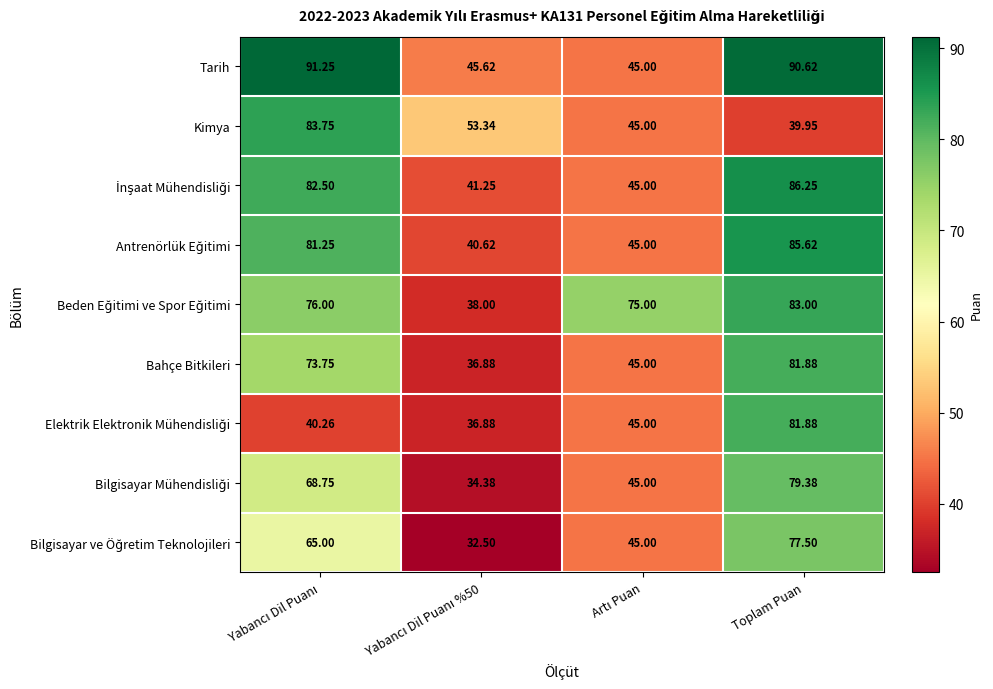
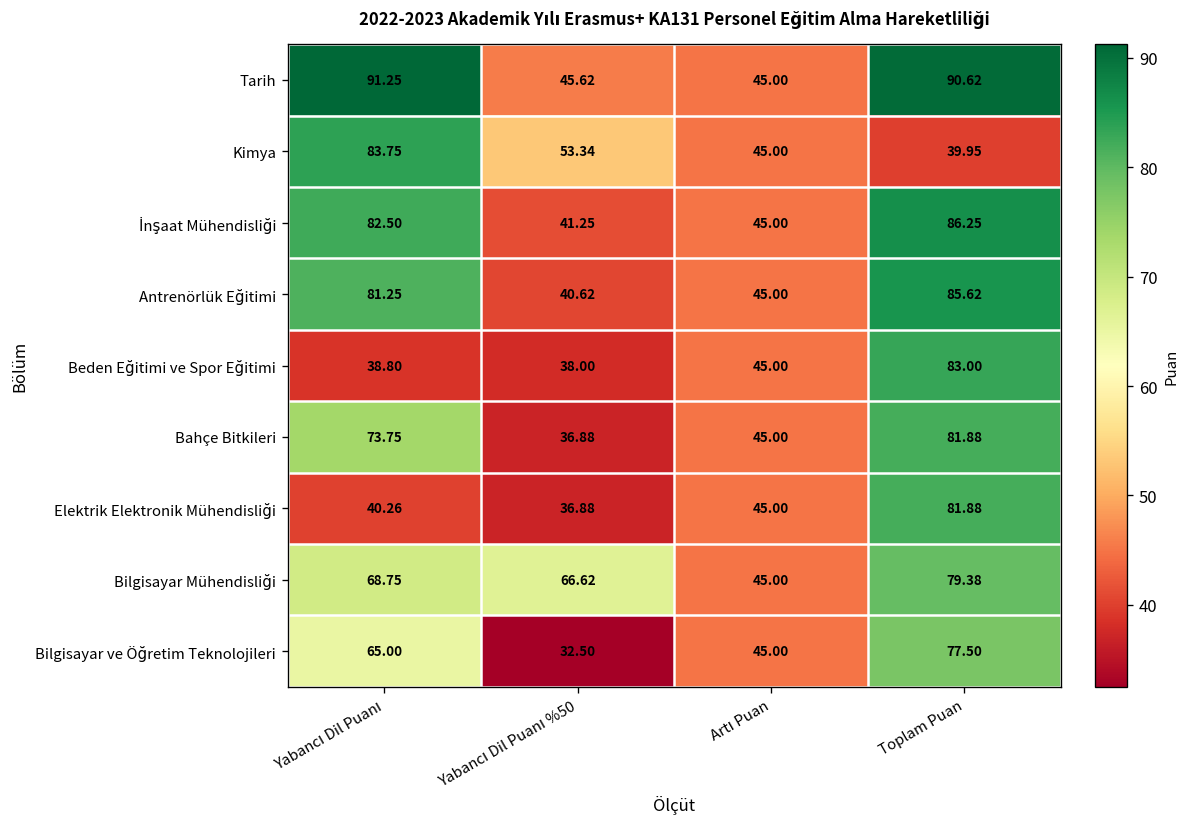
  {
    "Tarih": {
      "Yabancı Dil Puanı": 91.25,
      "Yabancı Dil Puanı %50": 45.62,
      "Artı Puan": 45.00,
      "Toplam Puan": 90.62
    },
    "Kimya": {
      "Yabancı Dil Puanı": 83.75,
      "Yabancı Dil Puanı %50": 53.34,
      "Artı Puan": 45.00,
      "Toplam Puan": 39.95
    },
    "İnşaat Mühendisliği": {
      "Yabancı Dil Puanı": 82.50,
      "Yabancı Dil Puanı %50": 41.25,
      "Artı Puan": 45.00,
      "Toplam Puan": 86.25
    },
    "Antrenörlük Eğitimi": {
      "Yabancı Dil Puanı": 81.25,
      "Yabancı Dil Puanı %50": 40.62,
      "Artı Puan": 45.00,
      "Toplam Puan": 85.62
    },
    "Beden Eğitimi ve Spor Eğitimi": {
-     "Yabancı Dil Puanı": 76.00,
+     "Yabancı Dil Puanı": 38.80,
      "Yabancı Dil Puanı %50": 38.00,
-     "Artı Puan": 75.00,
+     "Artı Puan": 45.00,
      "Toplam Puan": 83.00
    },
    "Bahçe Bitkileri": {
      "Yabancı Dil Puanı": 73.75,
      "Yabancı Dil Puanı %50": 36.88,
      "Artı Puan": 45.00,
      "Toplam Puan": 81.88
    },
    "Elektrik Elektronik Mühendisliği": {
      "Yabancı Dil Puanı": 40.26,
      "Yabancı Dil Puanı %50": 36.88,
      "Artı Puan": 45.00,
      "Toplam Puan": 81.88
    },
    "Bilgisayar Mühendisliği": {
      "Yabancı Dil Puanı": 68.75,
-     "Yabancı Dil Puanı %50": 34.38,
+     "Yabancı Dil Puanı %50": 66.62,
      "Artı Puan": 45.00,
      "Toplam Puan": 79.38
    },
    "Bilgisayar ve Öğretim Teknolojileri": {
      "Yabancı Dil Puanı": 65.00,
      "Yabancı Dil Puanı %50": 32.50,
      "Artı Puan": 45.00,
      "Toplam Puan": 77.50
    }
  }
